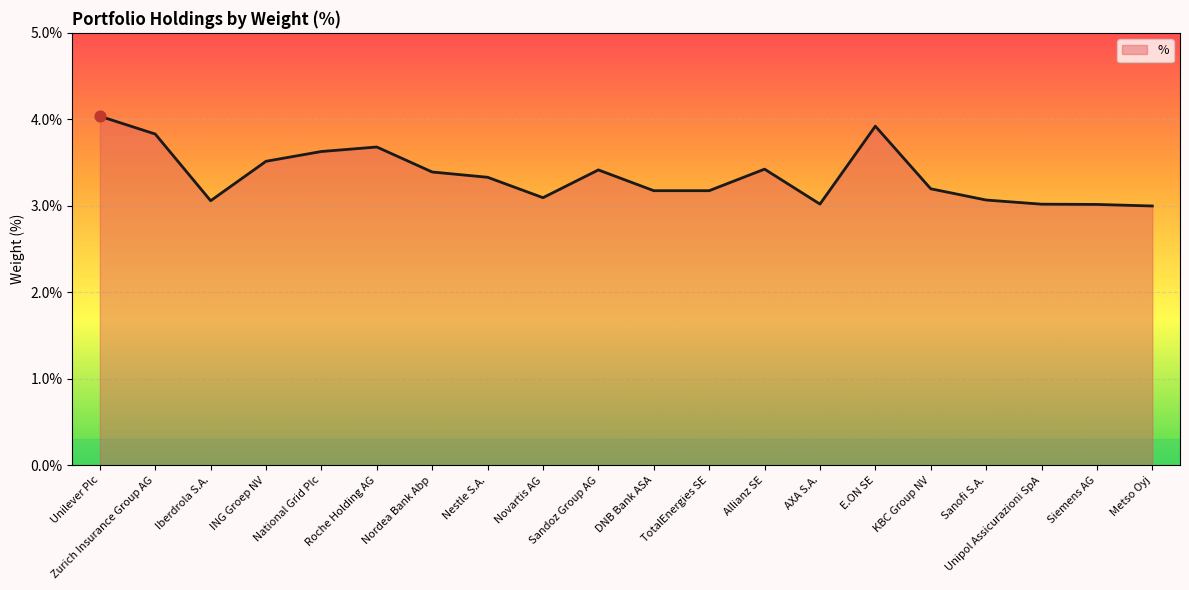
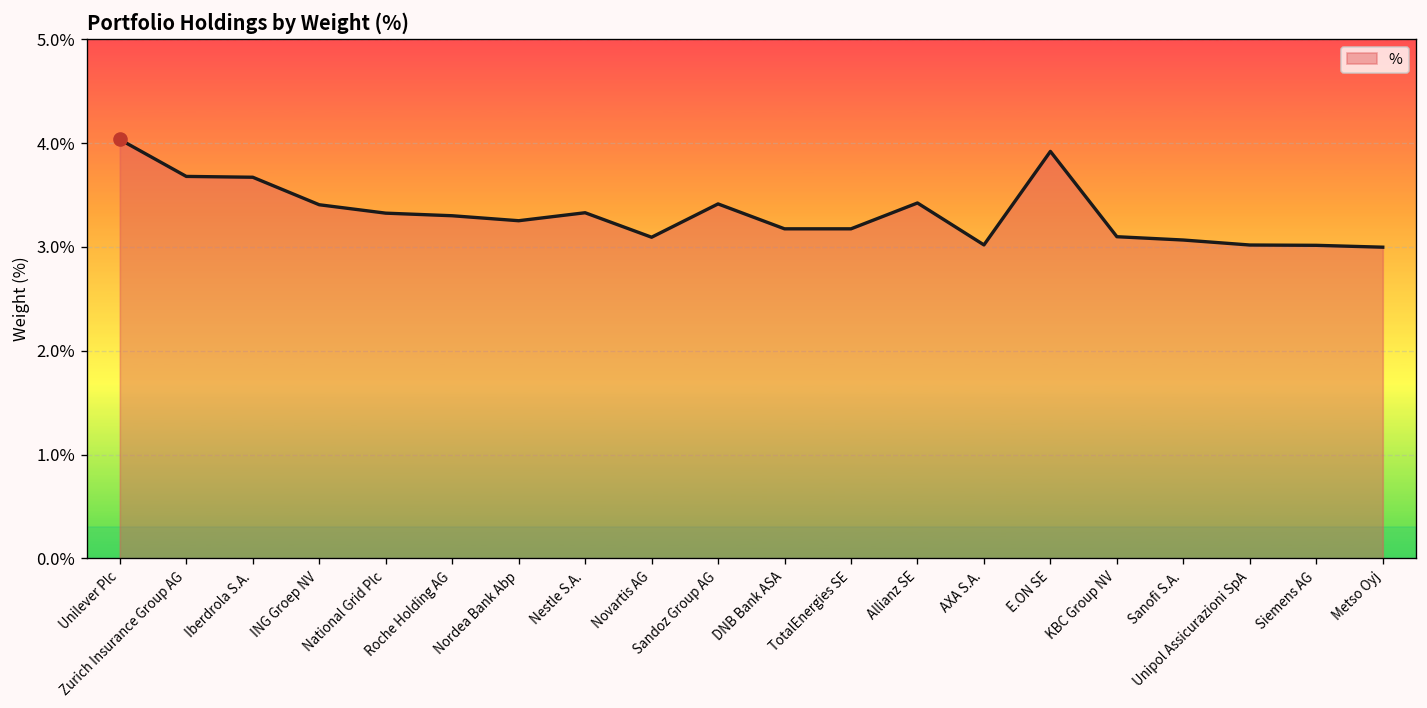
  {
    "%": {
-     "Zurich Insurance Group AG": "3.8%",
-     "Iberdrola S.A.": "3.1%",
-     "ING Groep NV": "3.5%",
-     "National Grid Plc": "3.6%",
-     "Roche Holding AG": "3.7%",
-     "Nordea Bank Abp": "3.4%",
+     "Zurich Insurance Group AG": "3.7%",
+     "Iberdrola S.A.": "3.7%",
+     "ING Groep NV": "3.4%",
+     "National Grid Plc": "3.3%",
+     "Roche Holding AG": "3.3%",
+     "Nordea Bank Abp": "3.3%",
      "Nestle S.A.": "3.3%",
      "Novartis AG": "3.1%",
      "Sandoz Group AG": "3.4%",
      "DNB Bank ASA": "3.2%",
      "TotalEnergies SE": "3.2%",
      "Allianz SE": "3.4%",
      "AXA S.A.": "3.0%",
      "E.ON SE": "3.9%",
-     "KBC Group NV": "3.2%",
+     "KBC Group NV": "3.1%",
      "Sanofi S.A.": "3.1%",
      "Unipol Assicurazioni SpA": "3.0%",
      "Siemens AG": "3.0%",
      "Metso Oyj": "3.0%"
    }
  }
